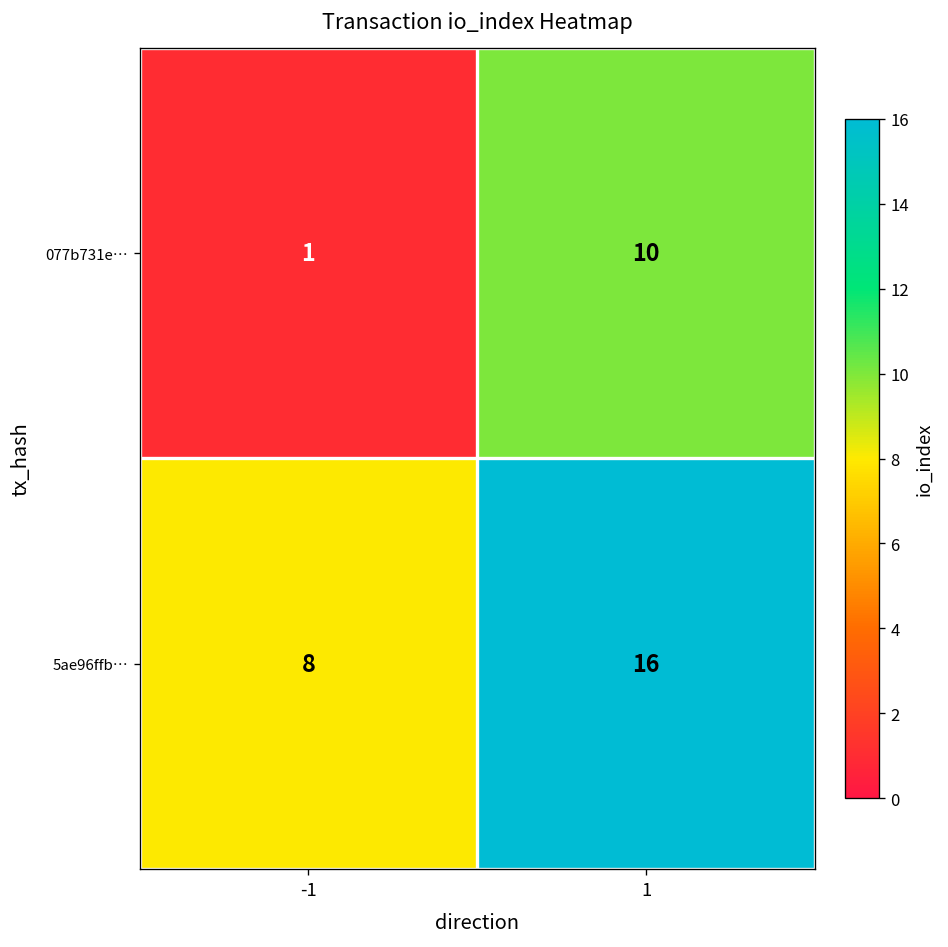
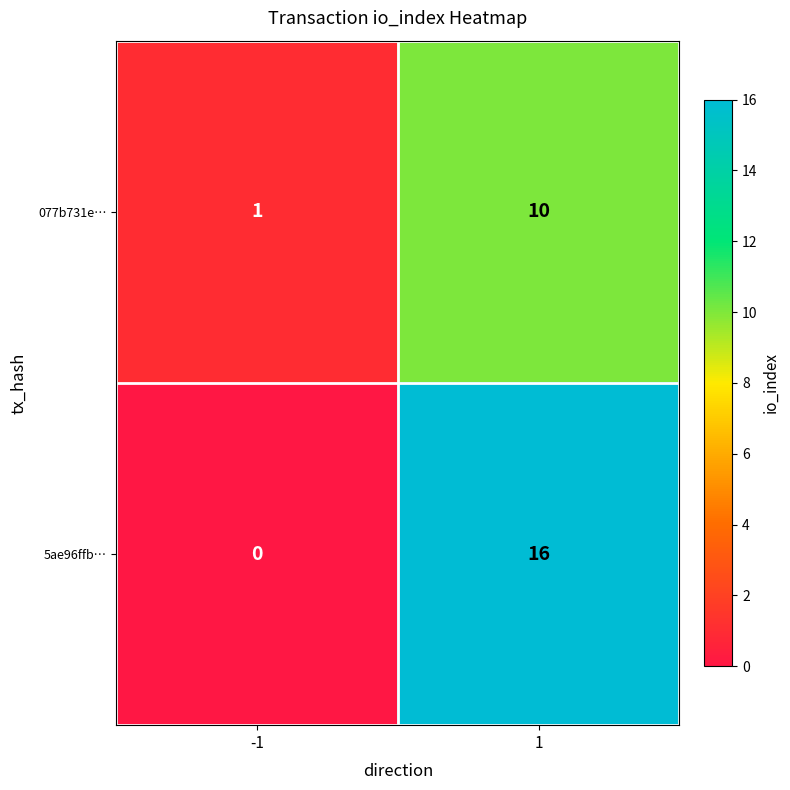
  {
    "077b731e…": {
      "-1": 1,
      "1": 10
    },
    "5ae96ffb…": {
-     "-1": 8,
+     "-1": 0,
      "1": 16
    }
  }
